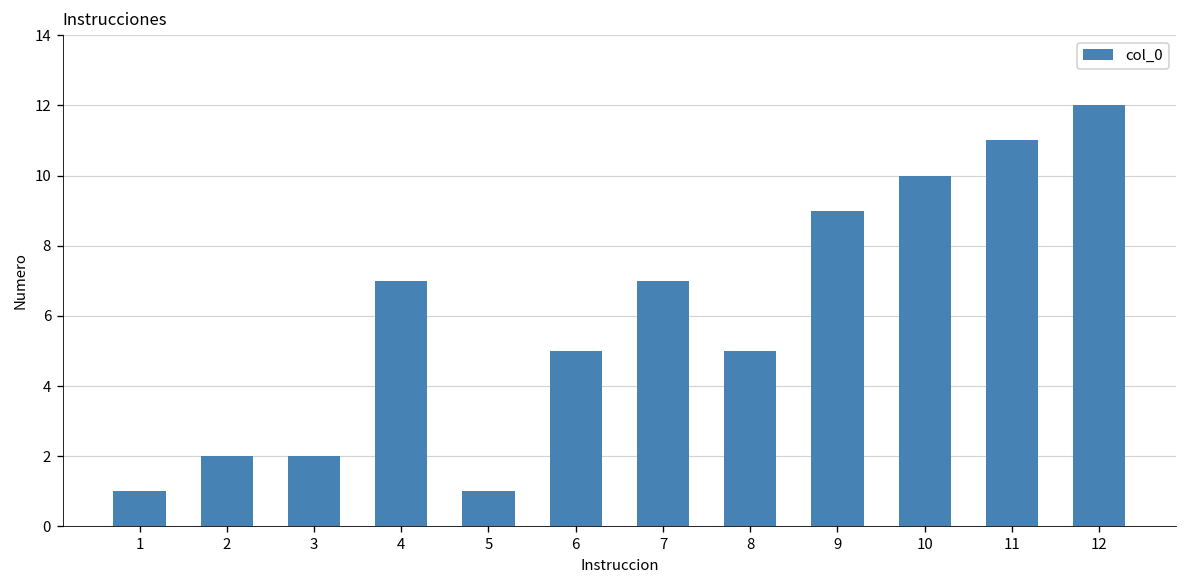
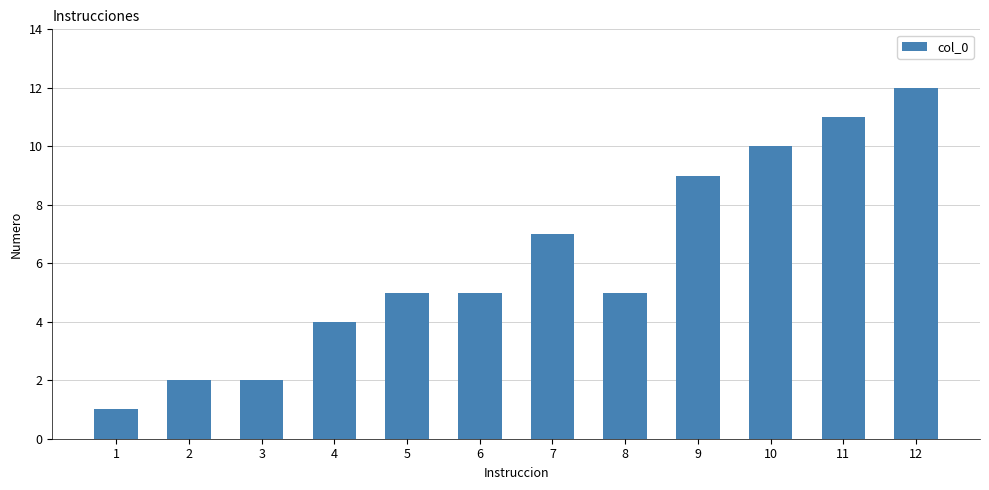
  {
    "1": 1,
    "2": 2,
    "3": 2,
-   "4": 7,
-   "5": 1,
+   "4": 4,
+   "5": 5,
    "6": 5,
    "7": 7,
    "8": 5,
    "9": 9,
    "10": 10,
    "11": 11,
    "12": 12
  }
